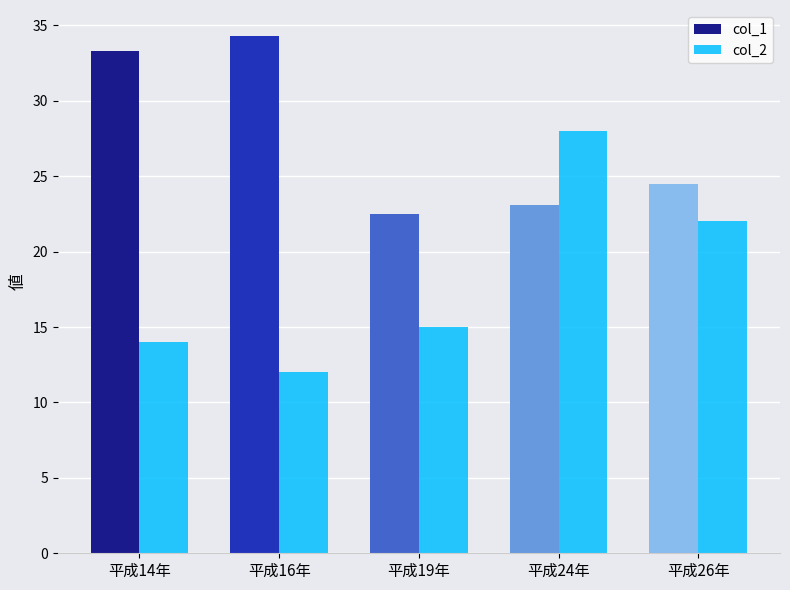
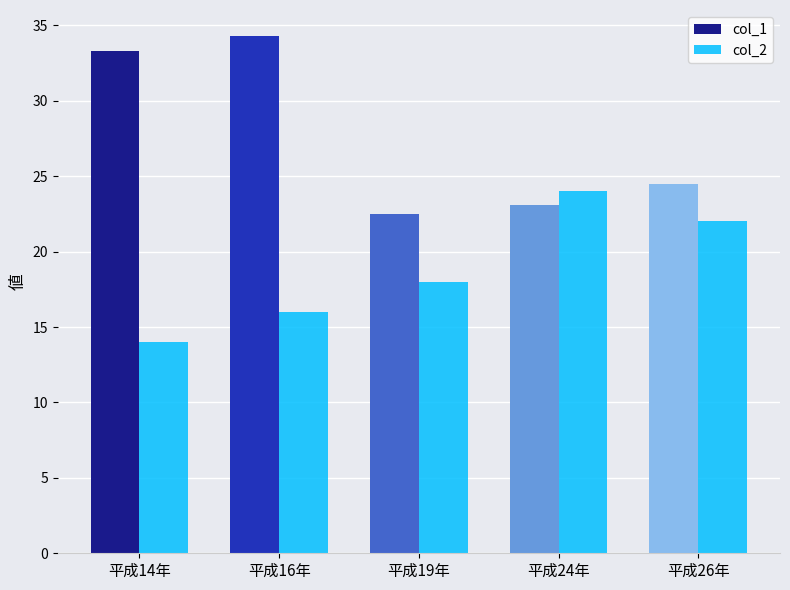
  {
    "col_1": {
      "平成14年": 33.3,
      "平成16年": 34.3,
      "平成19年": 22.5,
      "平成24年": 23,
      "平成26年": 24.5
    },
    "col_2": {
      "平成14年": 14,
-     "平成16年": 12,
-     "平成19年": 15,
-     "平成24年": 28,
+     "平成16年": 16,
+     "平成19年": 18,
+     "平成24年": 24,
      "平成26年": 22
    }
  }
